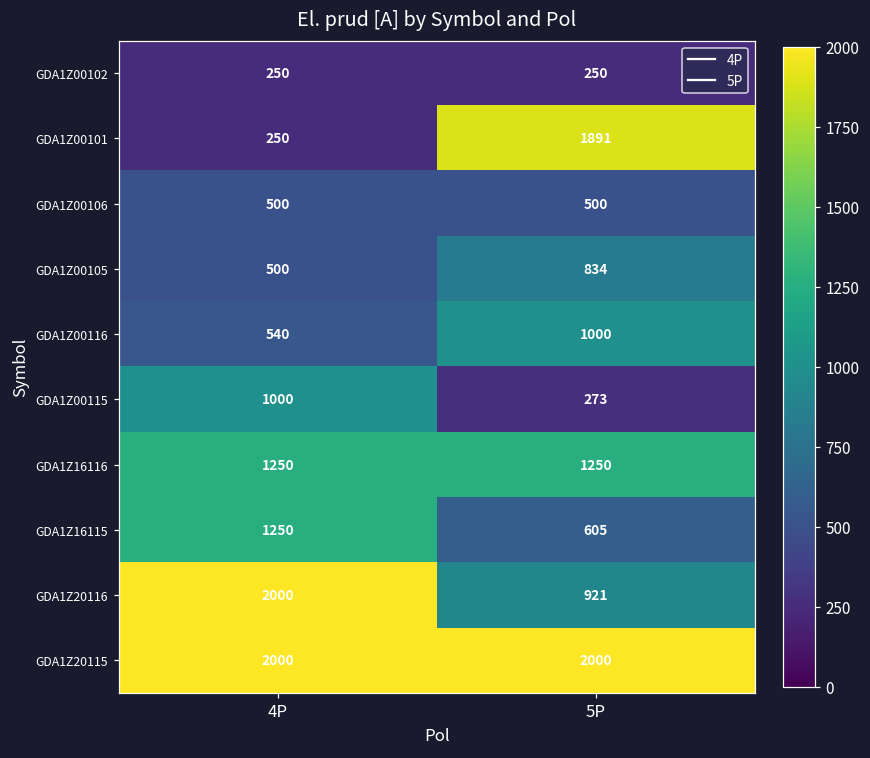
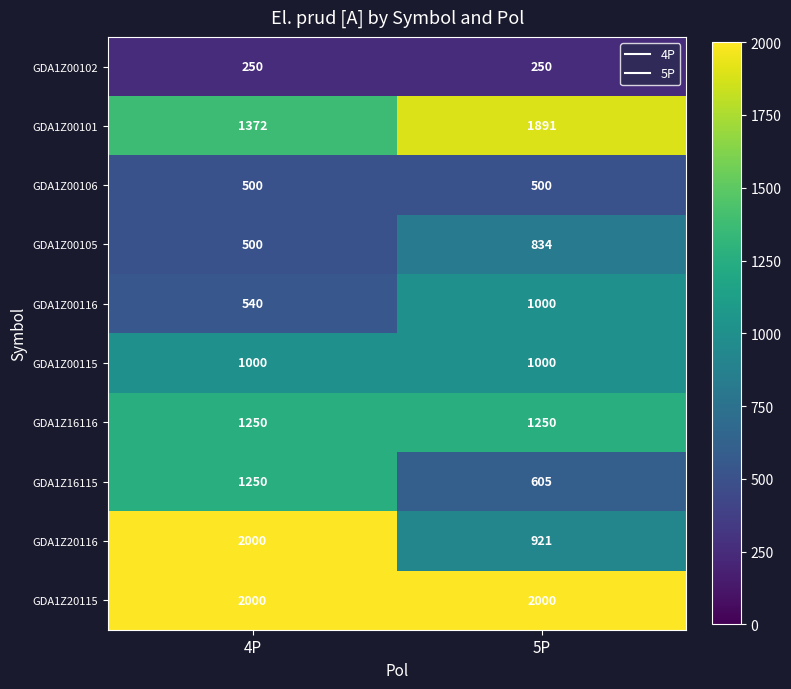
  {
    "GDA1Z00102": {
      "4P": 250,
      "5P": 250
    },
    "GDA1Z00101": {
-     "4P": 250,
+     "4P": 1372,
      "5P": 1891
    },
    "GDA1Z00106": {
      "4P": 500,
      "5P": 500
    },
    "GDA1Z00105": {
      "4P": 500,
      "5P": 834
    },
    "GDA1Z00116": {
      "4P": 540,
      "5P": 1000
    },
    "GDA1Z00115": {
      "4P": 1000,
-     "5P": 273
+     "5P": 1000
    },
    "GDA1Z16116": {
      "4P": 1250,
      "5P": 1250
    },
    "GDA1Z16115": {
      "4P": 1250,
      "5P": 605
    },
    "GDA1Z20116": {
      "4P": 2000,
      "5P": 921
    },
    "GDA1Z20115": {
      "4P": 2000,
      "5P": 2000
    }
  }
